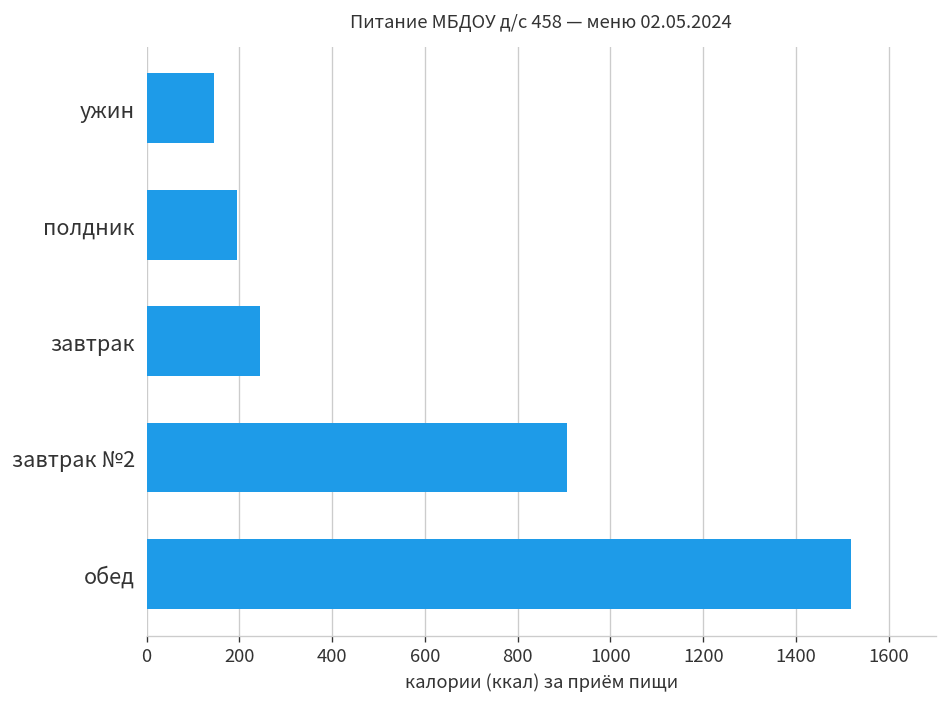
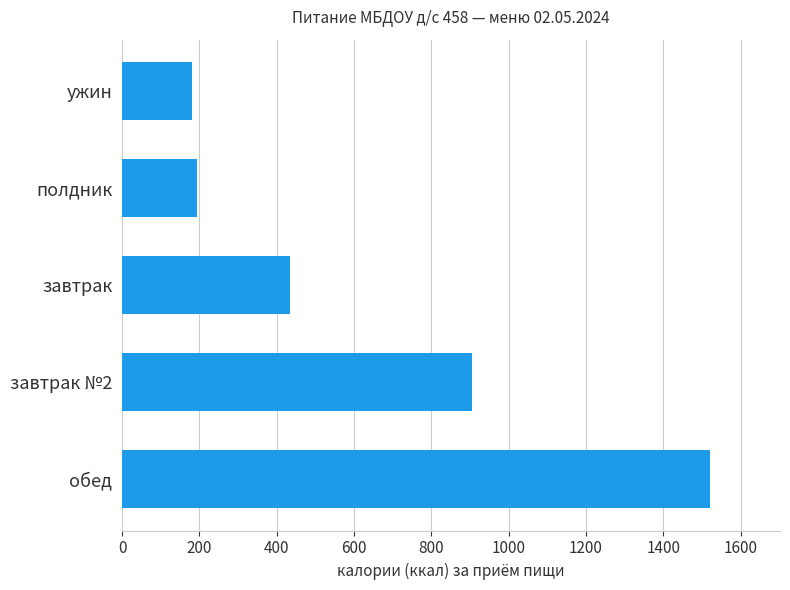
  {
-   "ужин": 140,
+   "ужин": 180,
    "полдник": 190,
-   "завтрак": 240,
+   "завтрак": 430,
    "завтрак №2": 910,
    "обед": 1520
  }
